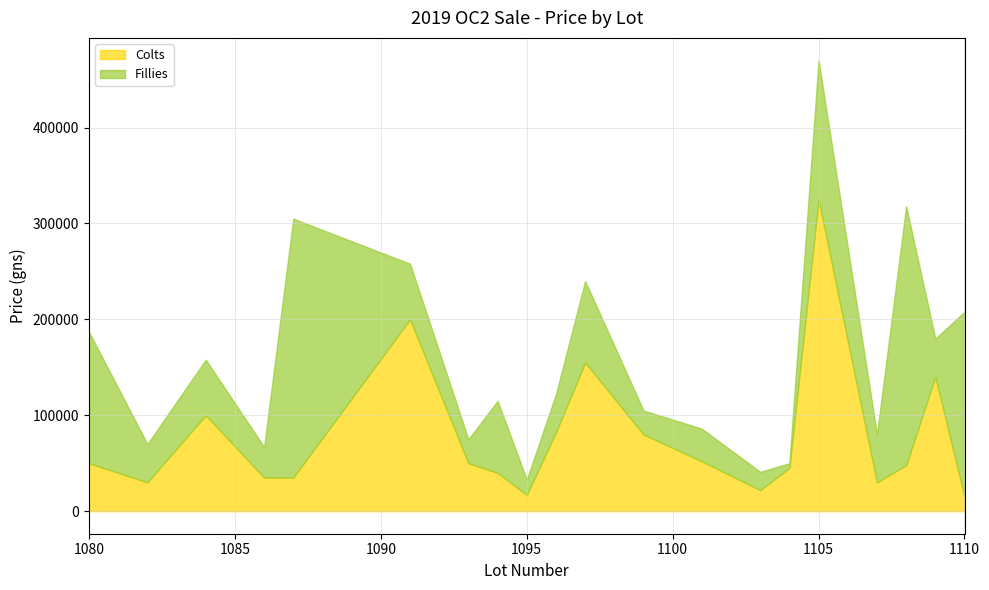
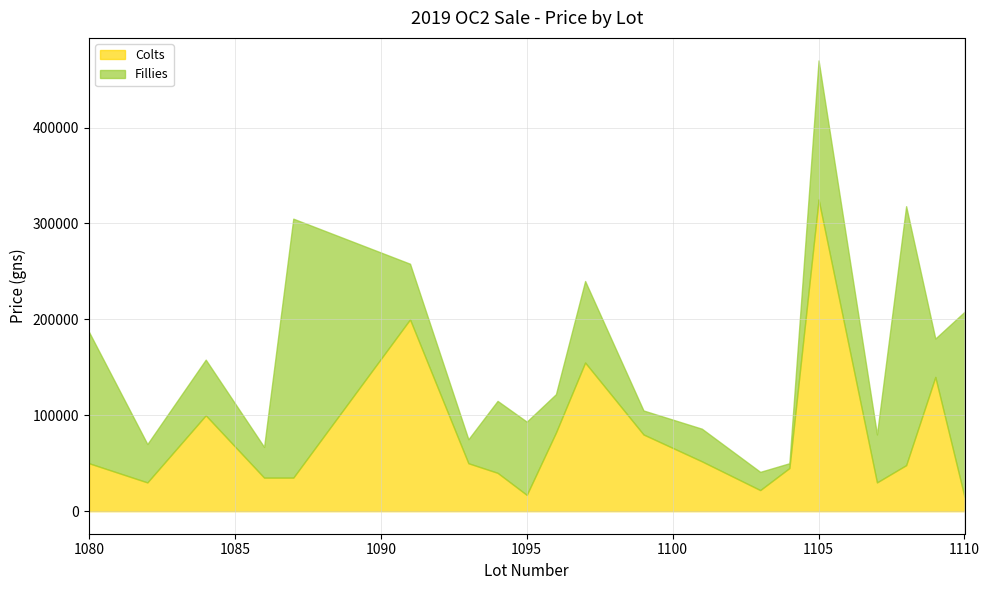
  {
    "Colts": {
      "1080": 50000,
      "1095": 20000,
      "1105": 330000,
      "1110": 20000
    },
    "Fillies": {
      "1080": 140000,
-     "1095": 20000,
+     "1095": 80000,
      "1105": 150000,
      "1110": 190000
    }
  }
